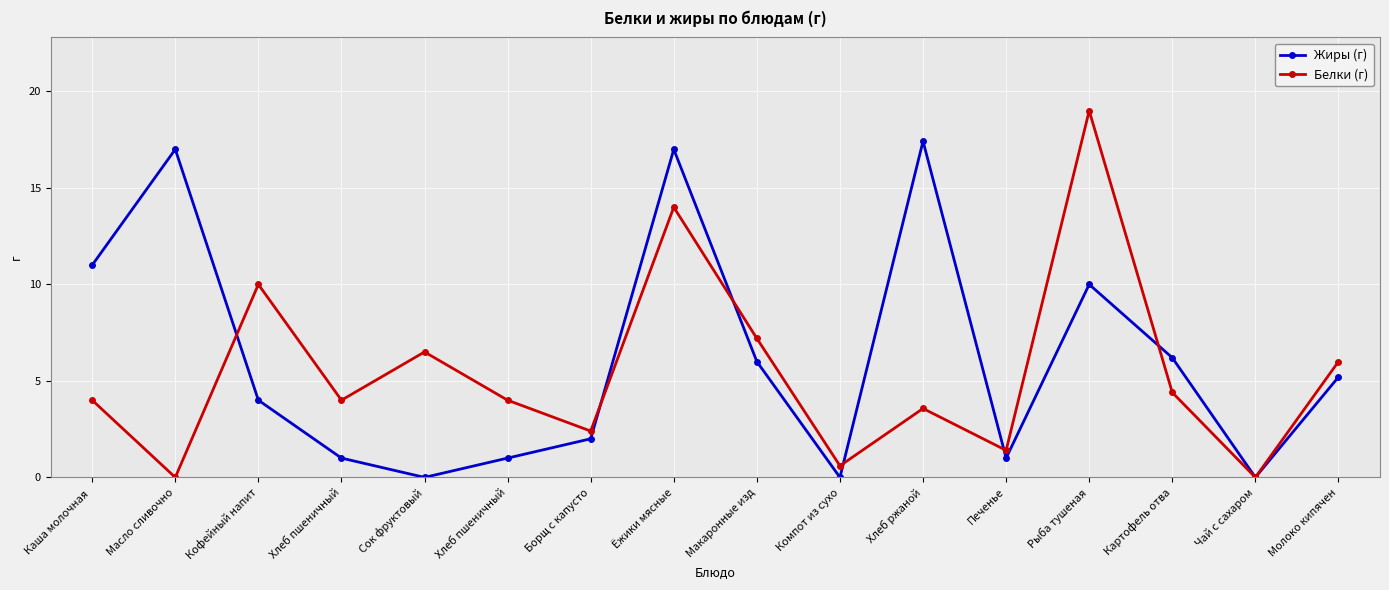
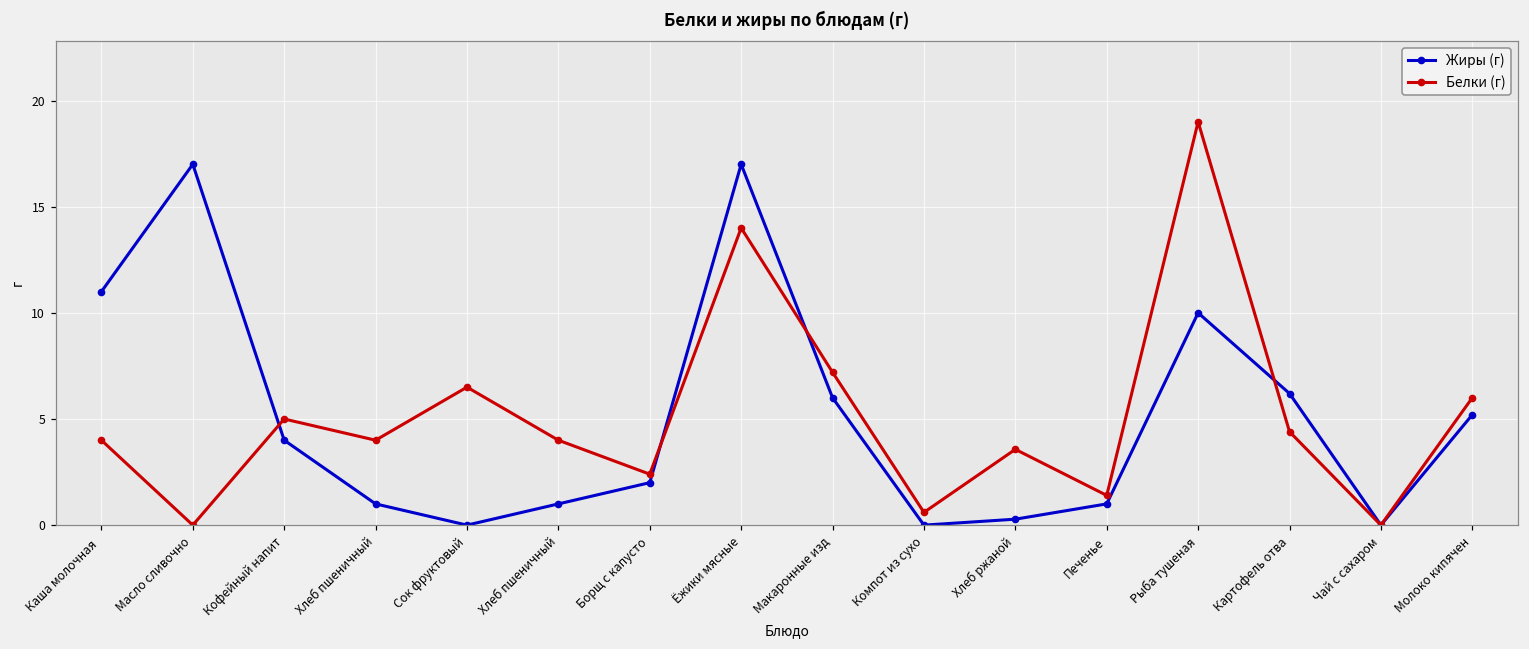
  {
    "Жиры (г)": {
      "Каша молочная": 11.0,
      "Масло сливочно": 17.0,
      "Кофейный напит": 4.0,
      "Сок фруктовый": 0.0,
      "Борщ с капусто": 2.0,
      "Ёжики мясные": 17.0,
      "Макаронные изд": 6.0,
      "Компот из сухо": 0.0,
-     "Хлеб ржаной": 17.4,
+     "Хлеб ржаной": 0.3,
      "Печенье": 1.0,
      "Рыба тушеная": 10.0,
      "Картофель отва": 6.2,
      "Молоко кипячен": 5.2
    },
    "Белки (г)": {
      "Каша молочная": 4,
      "Масло сливочно": 0,
-     "Кофейный напит": 10,
+     "Кофейный напит": 5,
      "Сок фруктовый": 6.5,
      "Борщ с капусто": 2.4,
      "Ёжики мясные": 14,
      "Макаронные изд": 7.2,
      "Компот из сухо": 0.6,
      "Хлеб ржаной": 3.6,
      "Печенье": 1.4,
      "Рыба тушеная": 19,
      "Картофель отва": 4.4,
      "Молоко кипячен": 6
    }
  }
